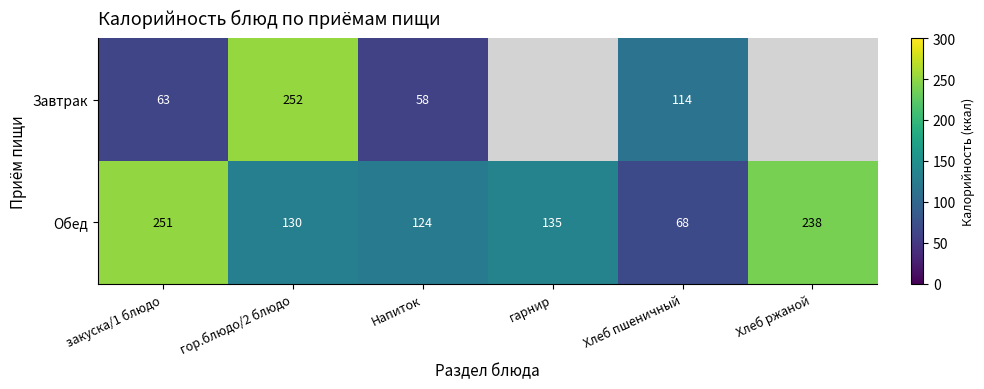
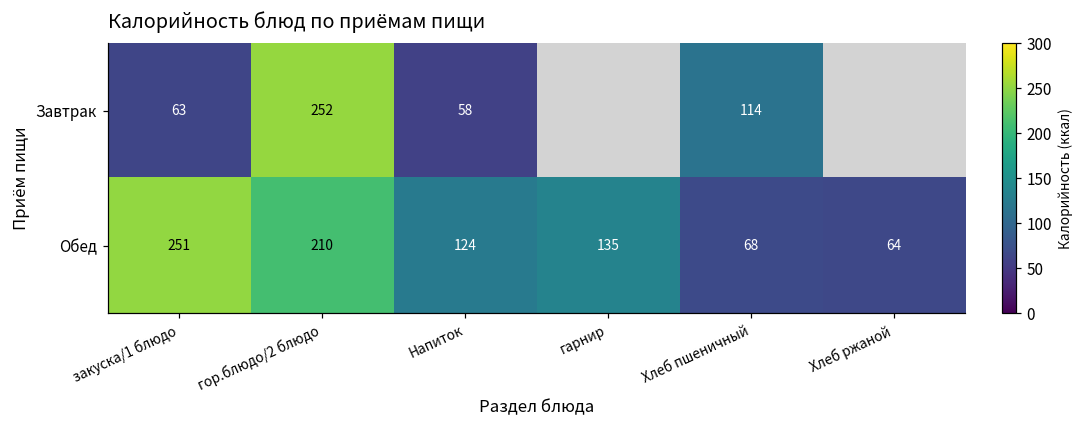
  {
    "Завтрак": {
      "закуска/1 блюдо": 63,
      "гор.блюдо/2 блюдо": 252,
      "Напиток": 58,
      "Хлеб пшеничный": 114
    },
    "Обед": {
      "закуска/1 блюдо": 251,
-     "гор.блюдо/2 блюдо": 130,
+     "гор.блюдо/2 блюдо": 210,
      "Напиток": 124,
      "гарнир": 135,
      "Хлеб пшеничный": 68,
-     "Хлеб ржаной": 238
+     "Хлеб ржаной": 64
    }
  }
